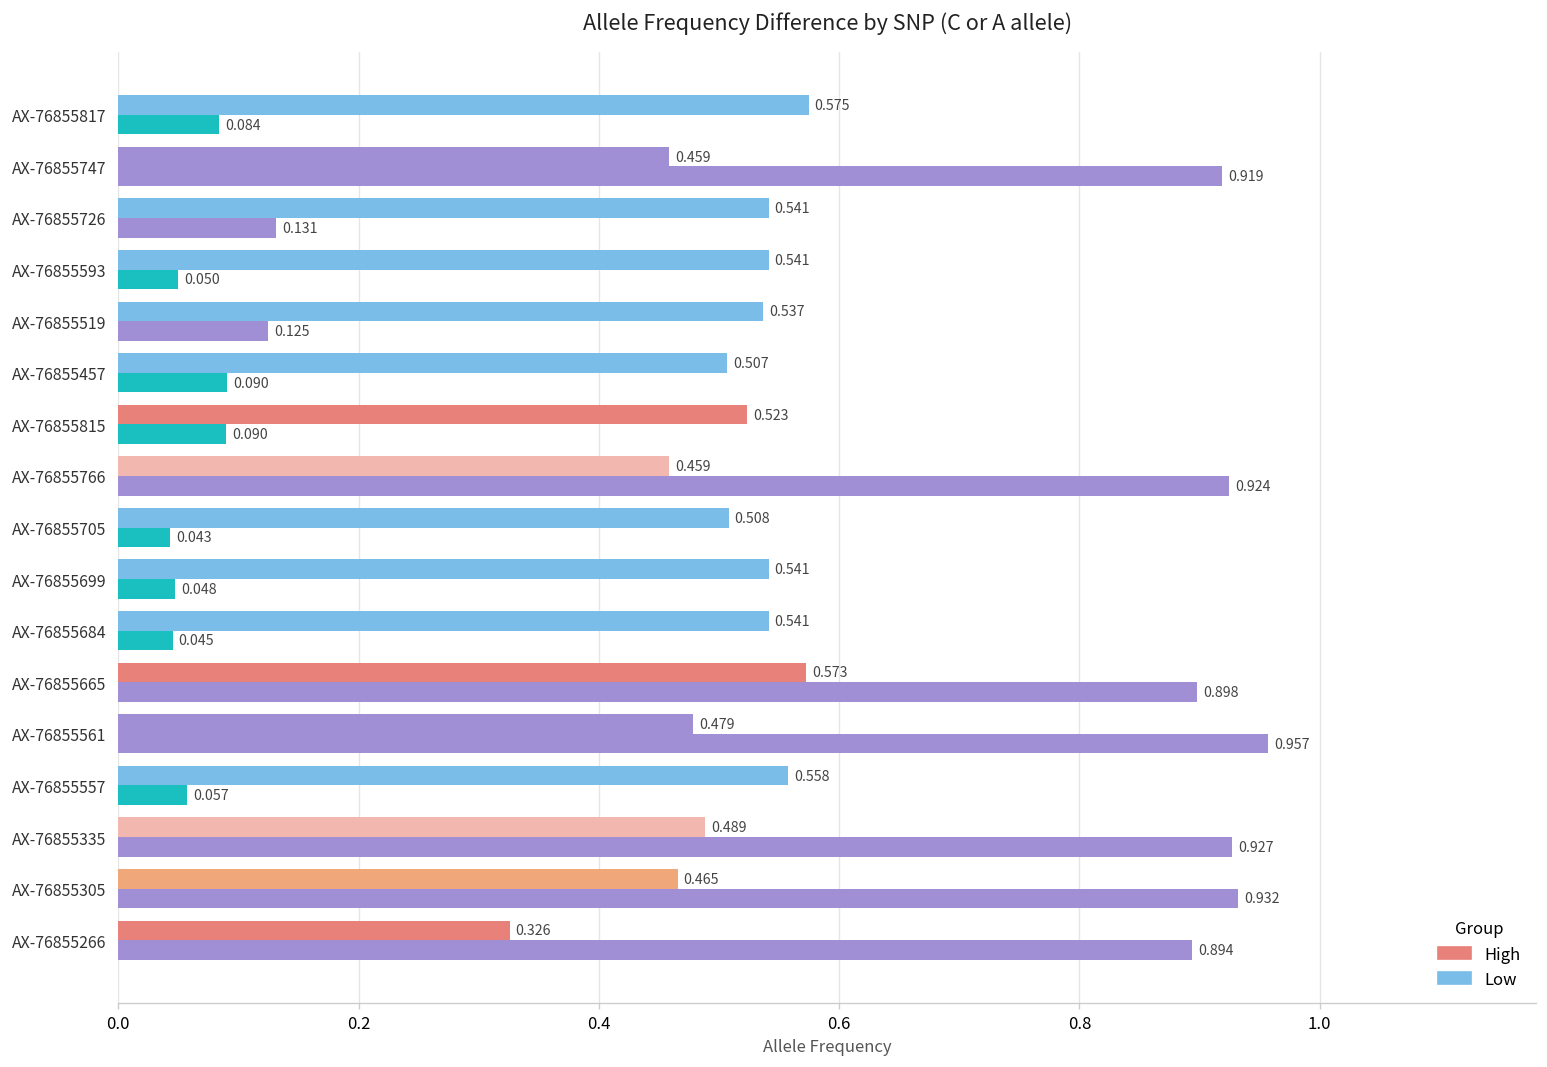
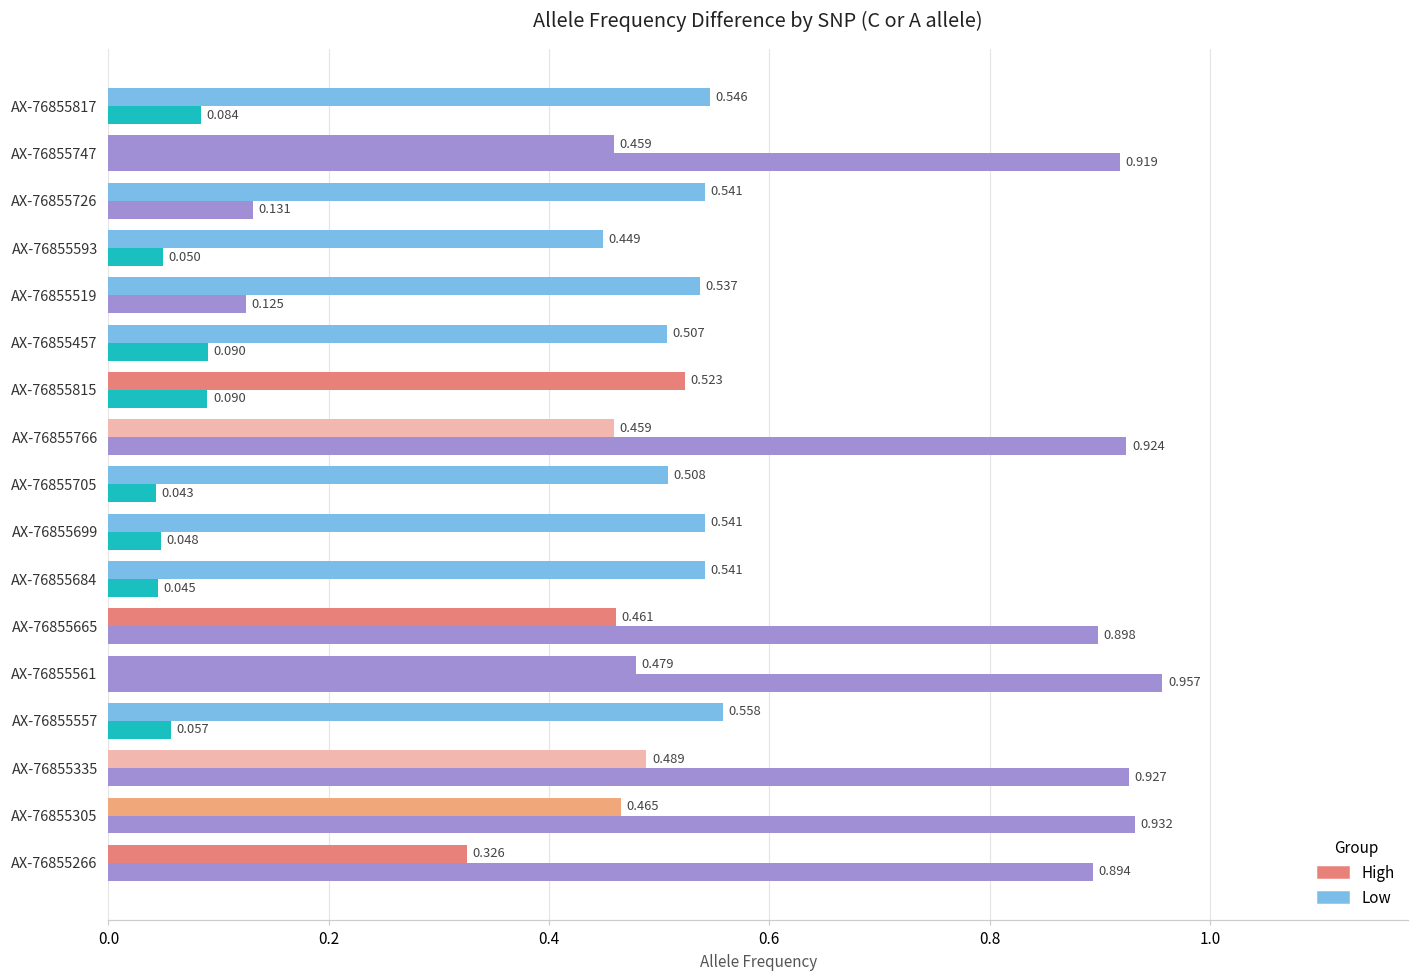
  {
    "High": {
-     "AX-76855817": 0.575,
+     "AX-76855817": 0.546,
      "AX-76855747": 0.459,
      "AX-76855726": 0.541,
-     "AX-76855593": 0.541,
+     "AX-76855593": 0.449,
      "AX-76855519": 0.537,
      "AX-76855457": 0.507,
      "AX-76855815": 0.523,
      "AX-76855766": 0.459,
      "AX-76855705": 0.508,
      "AX-76855699": 0.541,
      "AX-76855684": 0.541,
-     "AX-76855665": 0.573,
+     "AX-76855665": 0.461,
      "AX-76855561": 0.479,
      "AX-76855557": 0.558,
      "AX-76855335": 0.489,
      "AX-76855305": 0.465,
      "AX-76855266": 0.326
    }
  }
